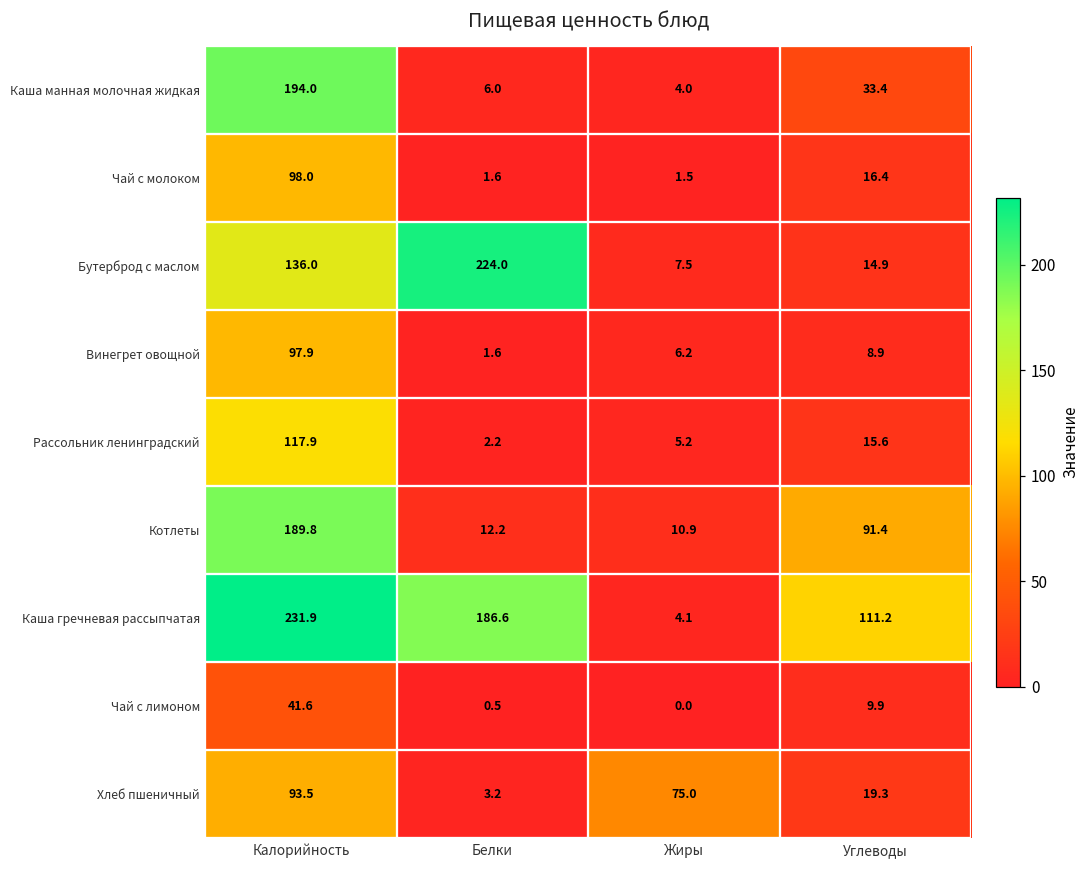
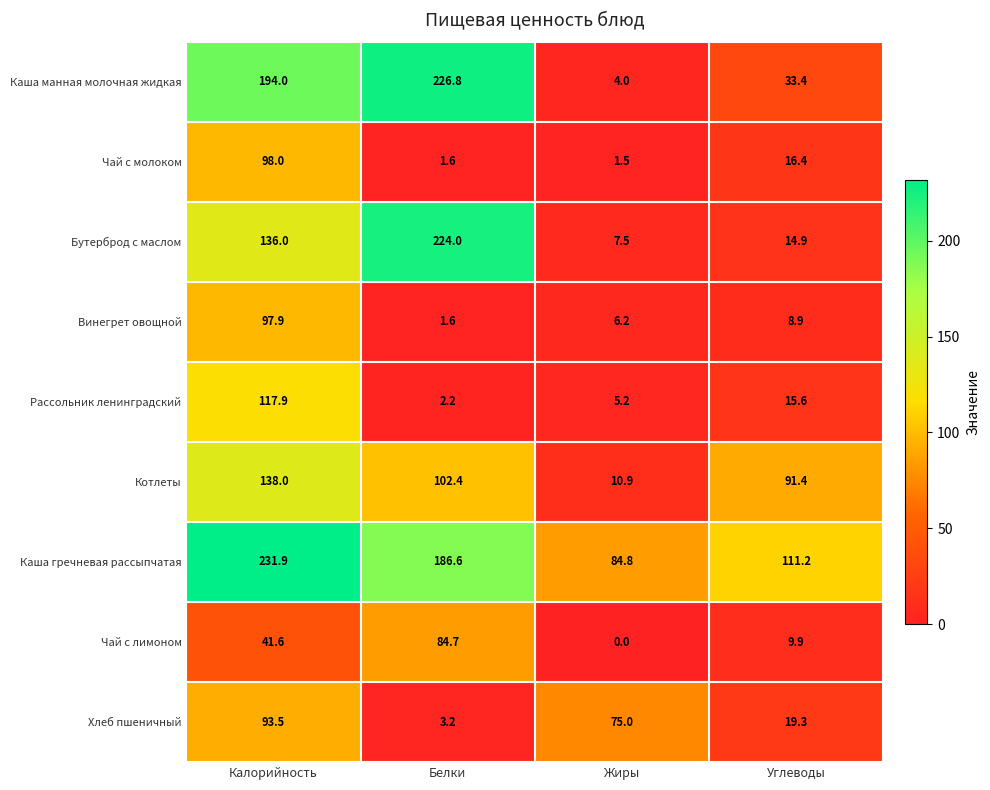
  {
    "Каша манная молочная жидкая": {
      "Калорийность": 194.0,
-     "Белки": 6.0,
+     "Белки": 226.8,
      "Жиры": 4.0,
      "Углеводы": 33.4
    },
    "Чай с молоком": {
      "Калорийность": 98.0,
      "Белки": 1.6,
      "Жиры": 1.5,
      "Углеводы": 16.4
    },
    "Бутерброд с маслом": {
      "Калорийность": 136.0,
      "Белки": 224.0,
      "Жиры": 7.5,
      "Углеводы": 14.9
    },
    "Винегрет овощной": {
      "Калорийность": 97.9,
      "Белки": 1.6,
      "Жиры": 6.2,
      "Углеводы": 8.9
    },
    "Рассольник ленинградский": {
      "Калорийность": 117.9,
      "Белки": 2.2,
      "Жиры": 5.2,
      "Углеводы": 15.6
    },
    "Котлеты": {
-     "Калорийность": 189.8,
-     "Белки": 12.2,
+     "Калорийность": 138.0,
+     "Белки": 102.4,
      "Жиры": 10.9,
      "Углеводы": 91.4
    },
    "Каша гречневая рассыпчатая": {
      "Калорийность": 231.9,
      "Белки": 186.6,
-     "Жиры": 4.1,
+     "Жиры": 84.8,
      "Углеводы": 111.2
    },
    "Чай с лимоном": {
      "Калорийность": 41.6,
-     "Белки": 0.5,
+     "Белки": 84.7,
      "Жиры": 0.0,
      "Углеводы": 9.9
    },
    "Хлеб пшеничный": {
      "Калорийность": 93.5,
      "Белки": 3.2,
      "Жиры": 75.0,
      "Углеводы": 19.3
    }
  }
